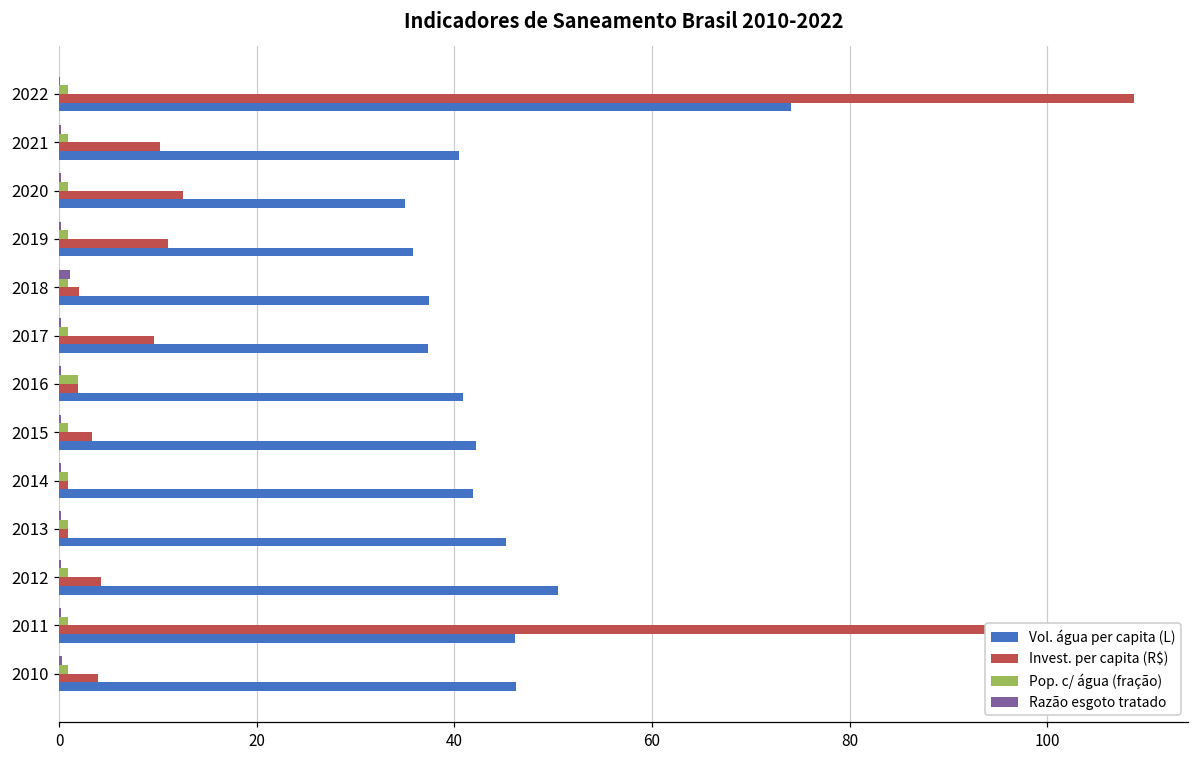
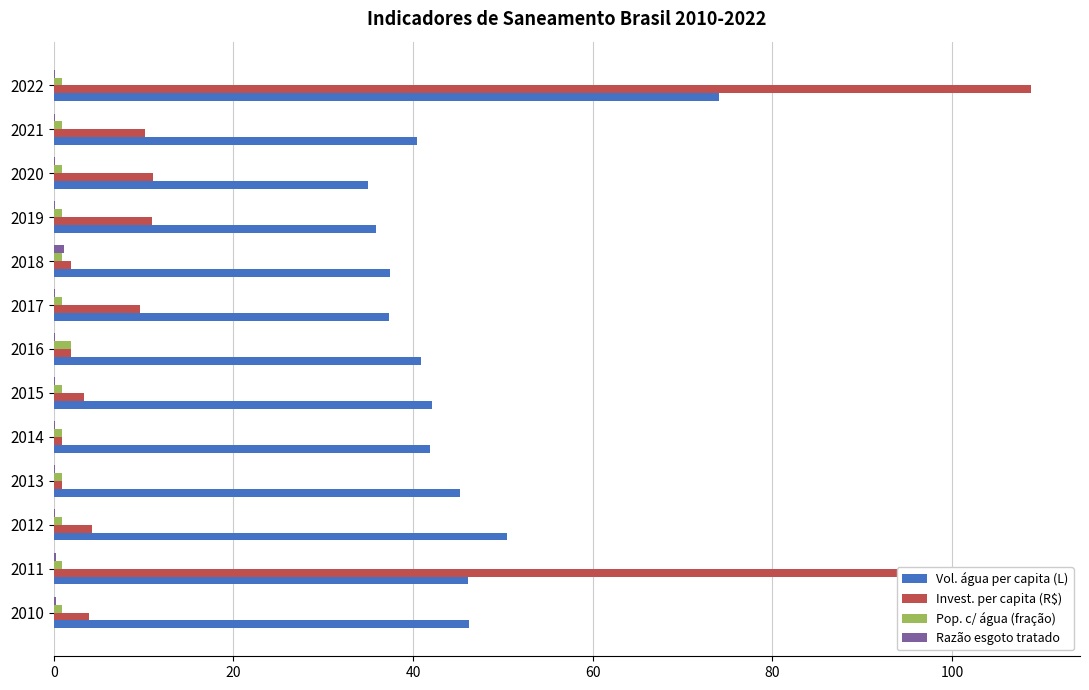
  {
    "Vol. água per capita (L)": {
      "2022": 74,
      "2021": 40,
      "2020": 35,
      "2019": 36,
      "2018": 37,
      "2017": 37,
      "2016": 41,
      "2015": 42,
      "2014": 42,
      "2013": 45,
      "2012": 50,
      "2011": 46,
      "2010": 46
    },
    "Invest. per capita (R$)": {
      "2022": 109,
      "2021": 10,
-     "2020": 12,
+     "2020": 11,
      "2019": 11,
      "2018": 2,
      "2017": 10,
      "2016": 2,
      "2015": 3,
      "2014": 1,
      "2013": 1,
      "2012": 4,
      "2010": 4
    },
    "Pop. c/ água (fração)": {
      "2022": 1,
      "2021": 1,
      "2020": 1,
      "2019": 1,
      "2018": 1,
      "2017": 1,
      "2016": 2,
      "2015": 1,
      "2014": 1,
      "2013": 1,
      "2012": 1,
      "2011": 1,
      "2010": 1
    },
    "Razão esgoto tratado": {
      "2018": 1
    }
  }
